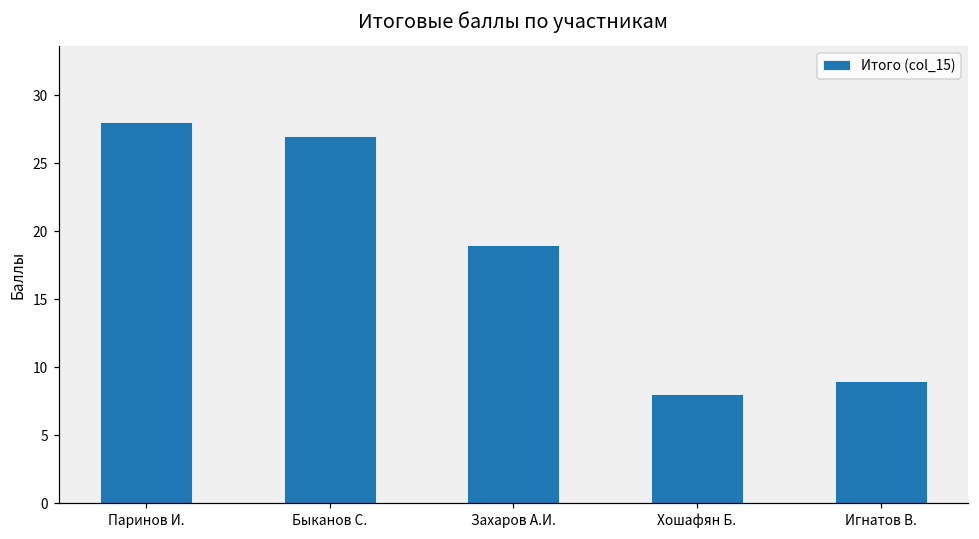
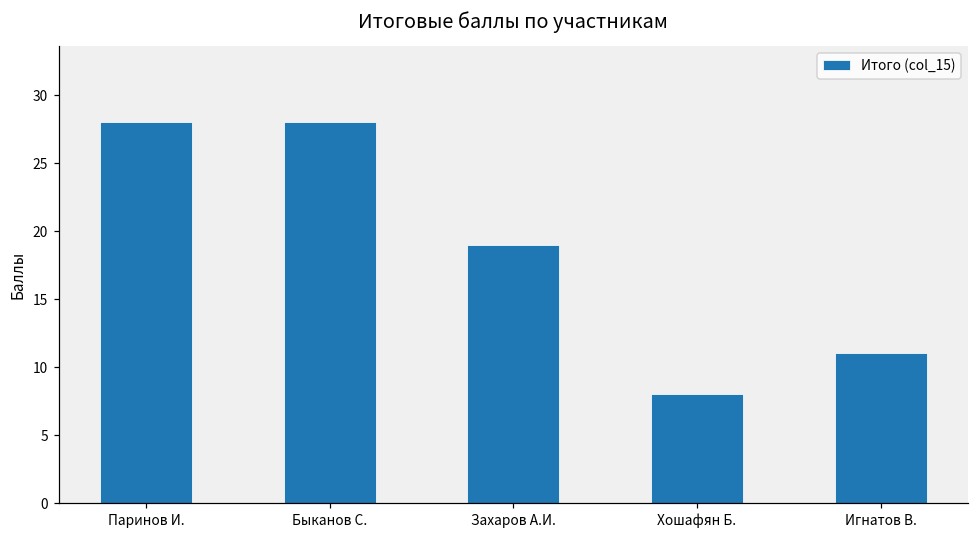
  {
    "Паринов И.": 28,
-   "Быканов С.": 27,
+   "Быканов С.": 28,
    "Захаров А.И.": 19,
    "Хошафян Б.": 8,
-   "Игнатов В.": 9
+   "Игнатов В.": 11
  }
